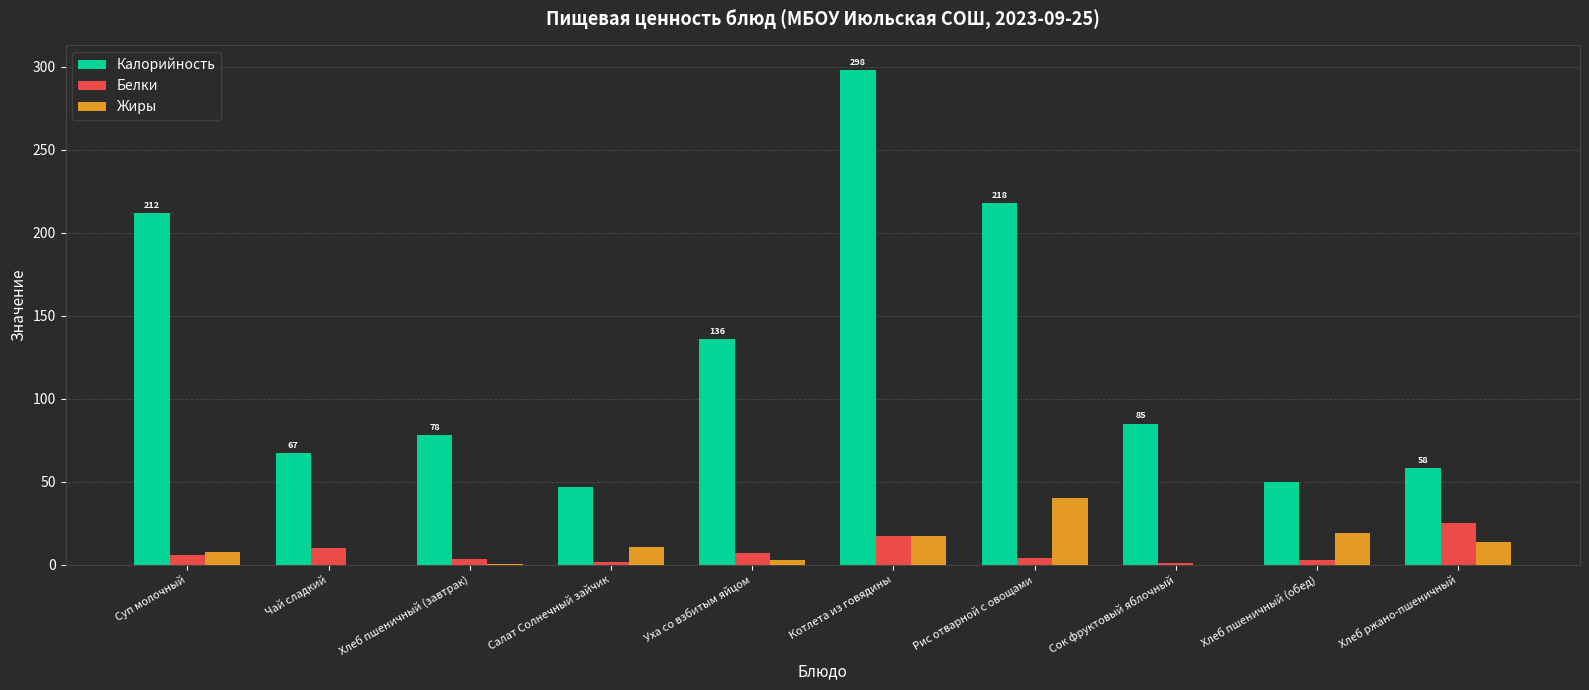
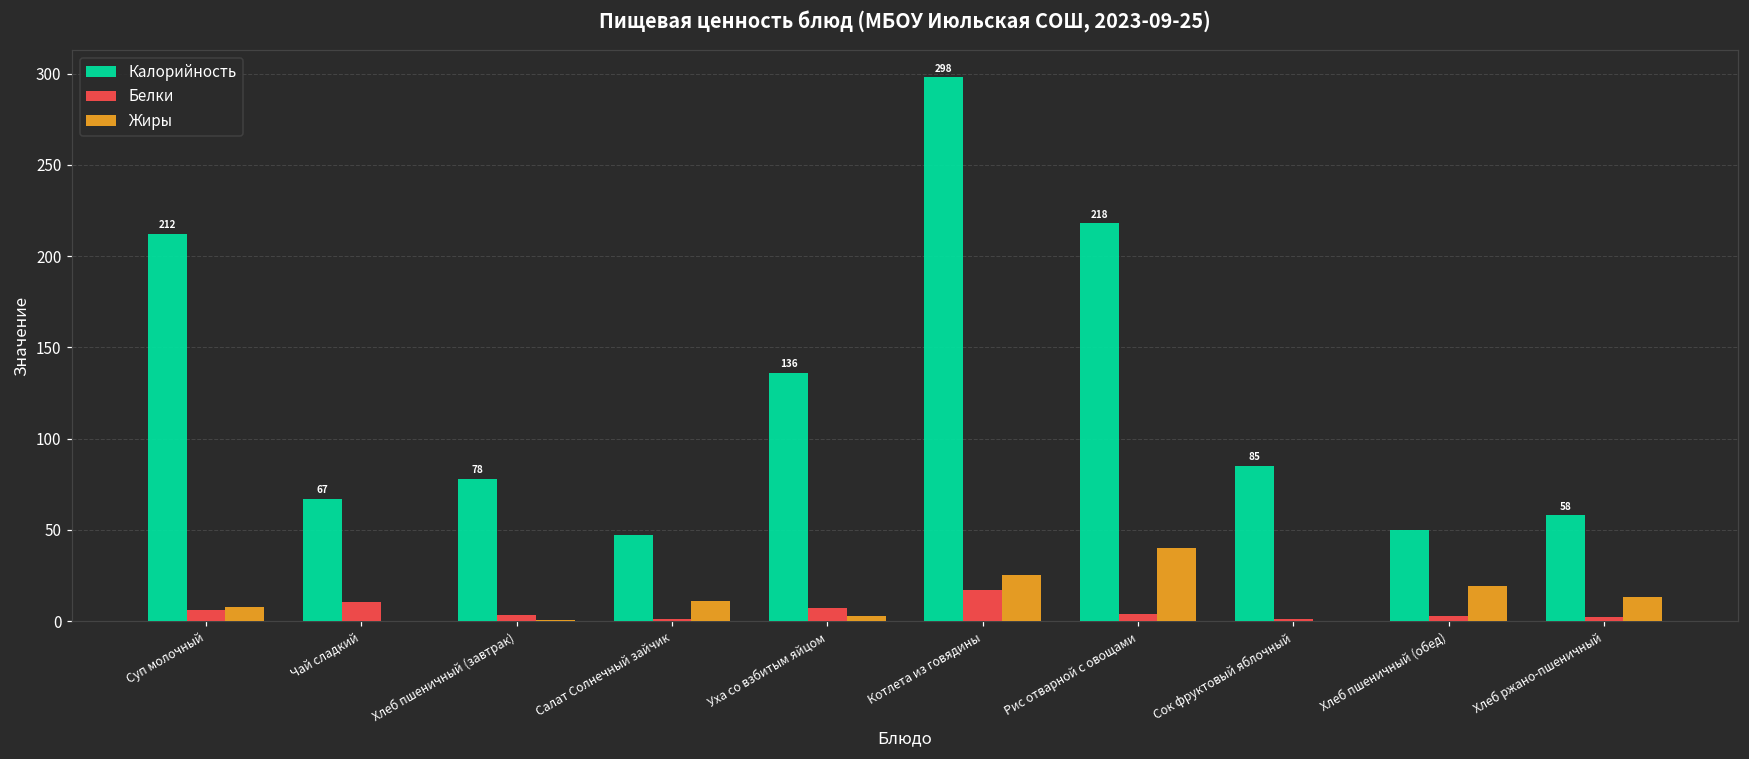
  {
    "Калорийность": {
      "Суп молочный": 212,
      "Чай сладкий": 67,
      "Хлеб пшеничный (завтрак)": 78,
      "Уха со взбитым яйцом": 136,
      "Котлета из говядины": 298,
      "Рис отварной с овощами": 218,
      "Сок фруктовый яблочный": 85,
      "Хлеб ржано-пшеничный": 58
    },
    "Белки": {
      "Суп молочный": 6,
      "Чай сладкий": 10,
      "Хлеб пшеничный (завтрак)": 3,
      "Уха со взбитым яйцом": 7,
      "Котлета из говядины": 17,
      "Рис отварной с овощами": 4,
      "Хлеб пшеничный (обед)": 3,
-     "Хлеб ржано-пшеничный": 25
+     "Хлеб ржано-пшеничный": 2
    },
    "Жиры": {
      "Суп молочный": 8,
      "Салат Солнечный зайчик": 11,
      "Уха со взбитым яйцом": 3,
-     "Котлета из говядины": 17,
+     "Котлета из говядины": 25,
      "Рис отварной с овощами": 40,
      "Хлеб пшеничный (обед)": 19,
      "Хлеб ржано-пшеничный": 13
    }
  }
